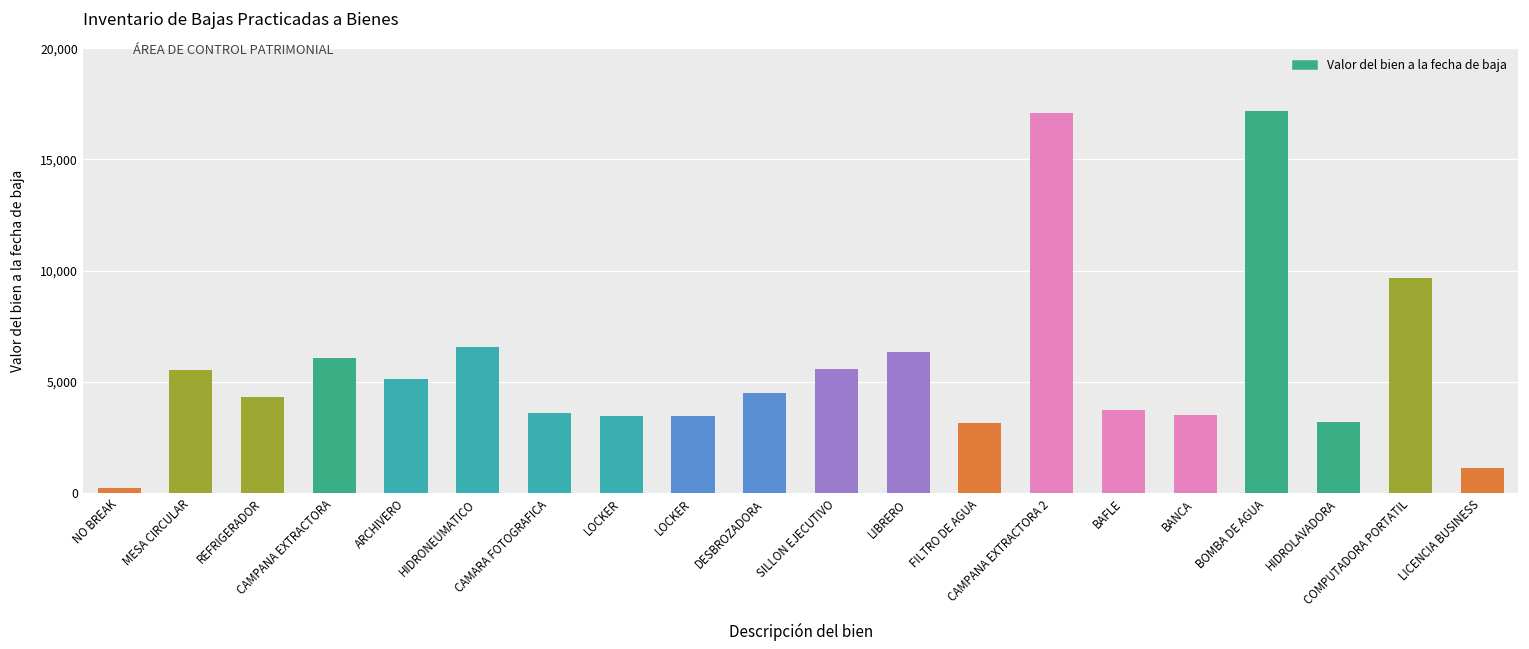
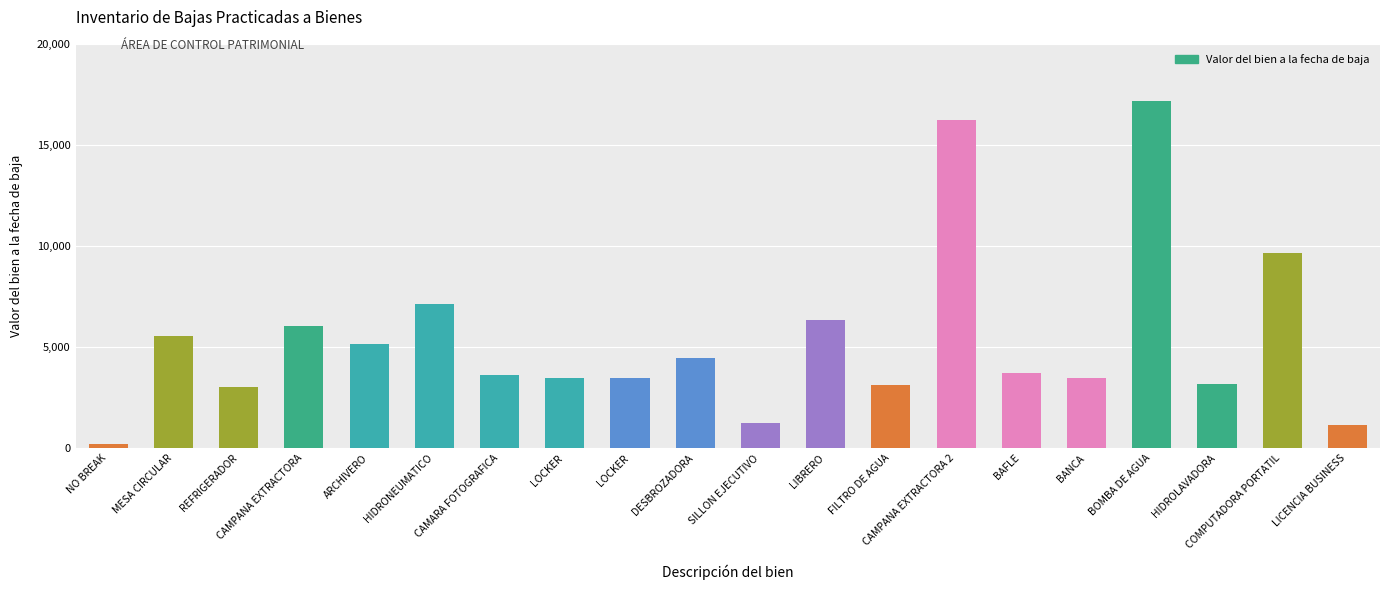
  {
    "NO BREAK": "200",
    "MESA CIRCULAR": "5,500",
-   "REFRIGERADOR": "4,300",
+   "REFRIGERADOR": "3,000",
    "CAMPANA EXTRACTORA": "6,100",
    "ARCHIVERO": "5,100",
-   "HIDRONEUMATICO": "6,600",
+   "HIDRONEUMATICO": "7,100",
    "CAMARA FOTOGRAFICA": "3,600",
    "DESBROZADORA": "4,500",
-   "SILLON EJECUTIVO": "5,600",
+   "SILLON EJECUTIVO": "1,200",
    "LIBRERO": "6,400",
    "FILTRO DE AGUA": "3,100",
-   "CAMPANA EXTRACTORA 2": "17,100",
+   "CAMPANA EXTRACTORA 2": "16,200",
    "BAFLE": "3,700",
    "BANCA": "3,500",
    "BOMBA DE AGUA": "17,200",
    "HIDROLAVADORA": "3,200",
    "COMPUTADORA PORTATIL": "9,600",
    "LICENCIA BUSINESS": "1,100"
  }
